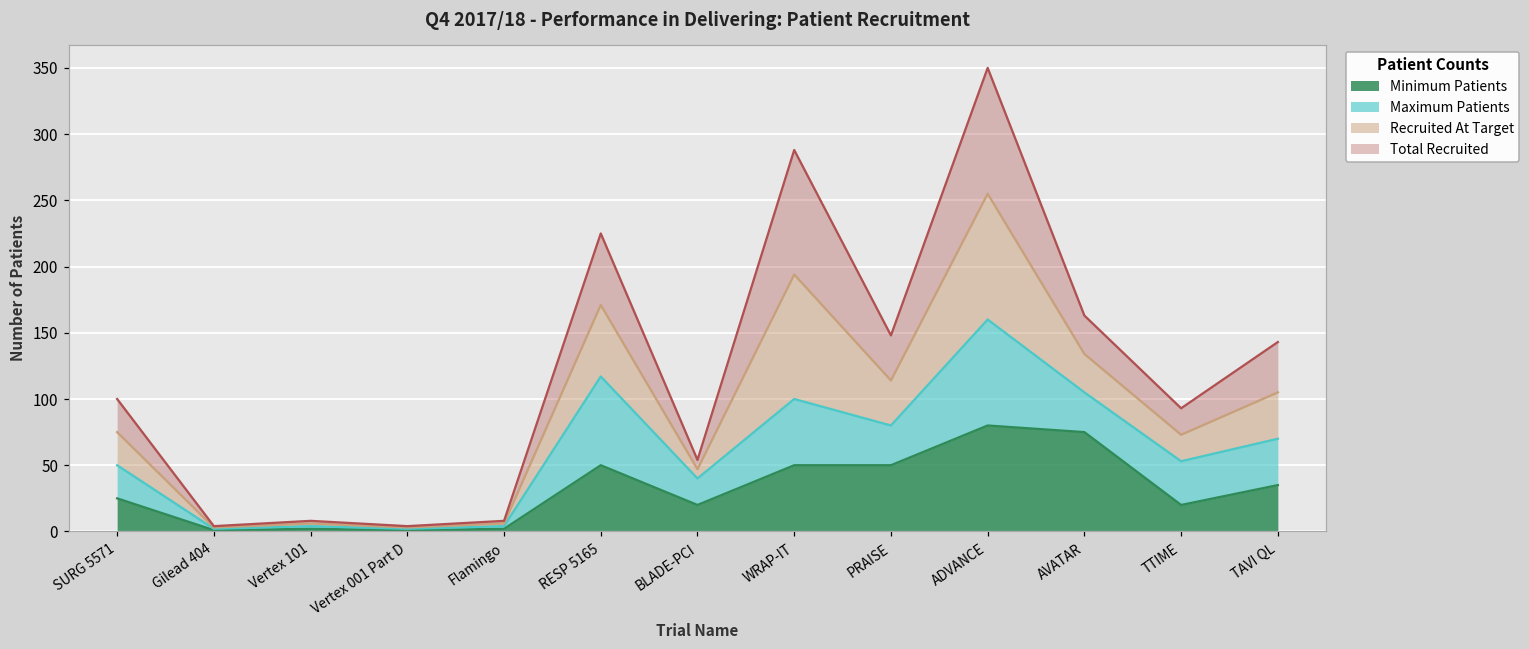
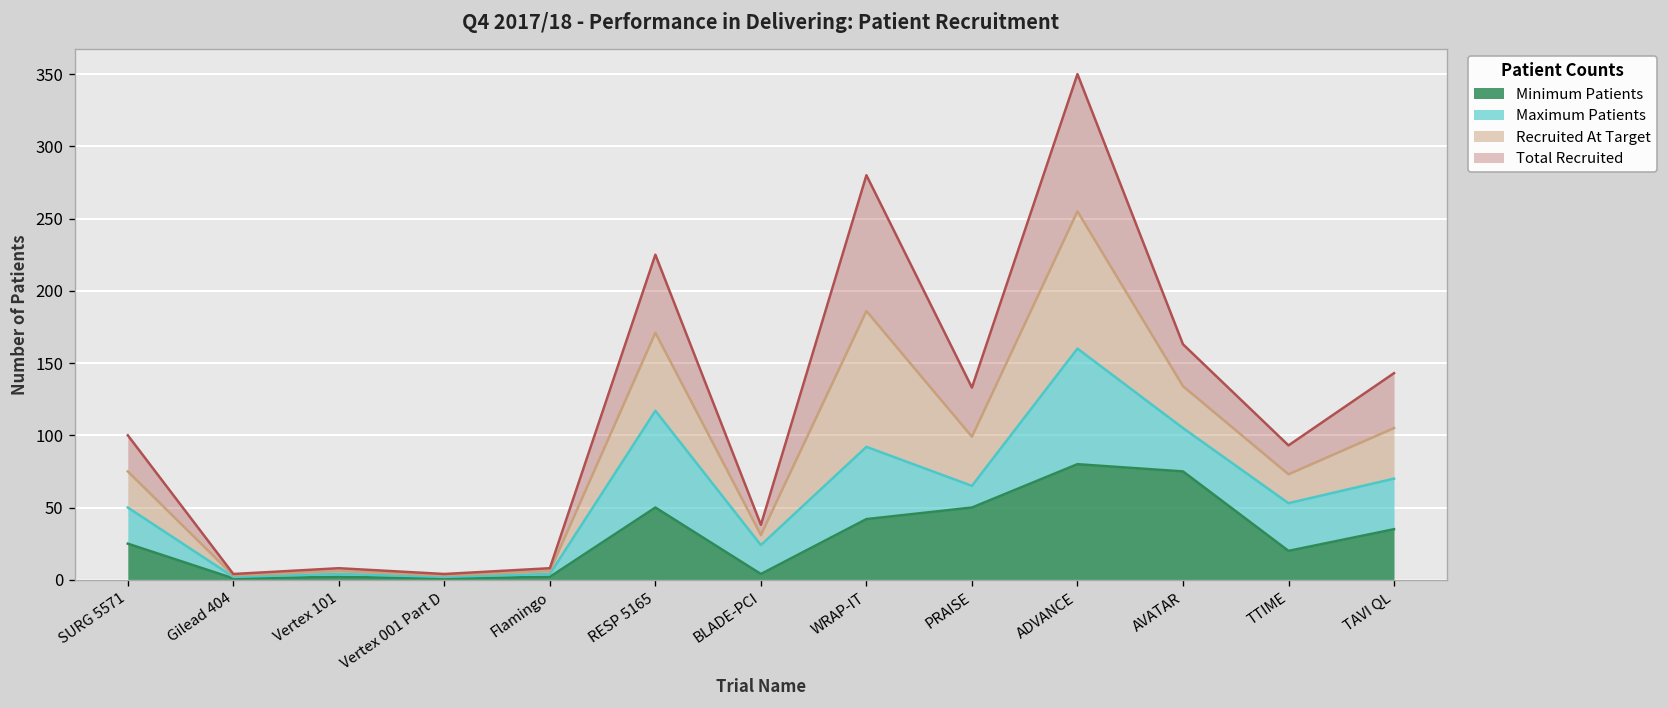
  {
    "Minimum Patients": {
      "SURG 5571": 25,
      "RESP 5165": 50,
-     "BLADE-PCI": 20,
-     "WRAP-IT": 50,
+     "BLADE-PCI": 4,
+     "WRAP-IT": 42,
      "PRAISE": 50,
      "ADVANCE": 80,
      "AVATAR": 75,
      "TTIME": 20,
      "TAVI QL": 35
    },
    "Maximum Patients": {
      "SURG 5571": 25,
      "RESP 5165": 67,
      "BLADE-PCI": 20,
      "WRAP-IT": 50,
-     "PRAISE": 30,
+     "PRAISE": 15,
      "ADVANCE": 80,
      "AVATAR": 30,
      "TTIME": 33,
      "TAVI QL": 35
    }
  }
